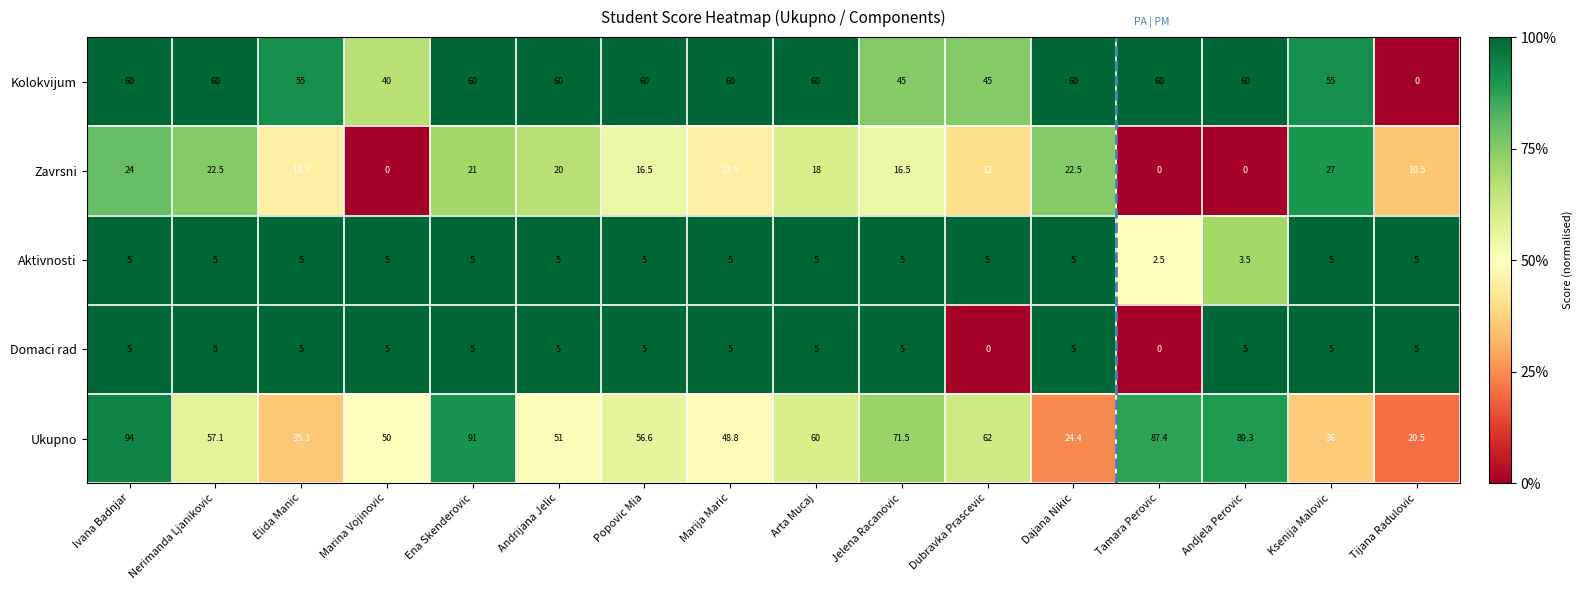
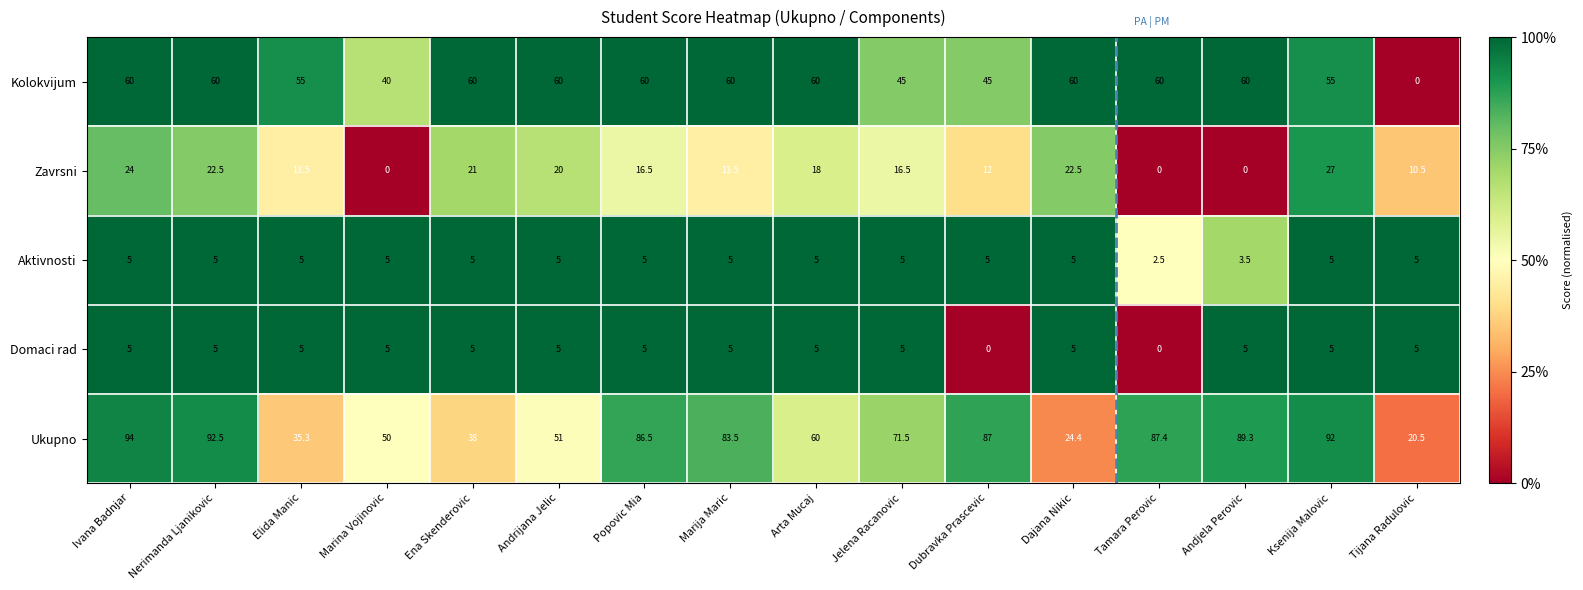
  {
    "Kolokvijum": {
      "Ivana Badnjar": 60,
      "Nerimanda Ljanikovic": 60,
      "Elida Manic": 55,
      "Marina Vojinovic": 40,
      "Ena Skenderovic": 60,
      "Andrijana Jelic": 60,
      "Popovic Mia": 60,
      "Marija Maric": 60,
      "Arta Mucaj": 60,
      "Jelena Racanovic": 45,
      "Dubravka Prascevic": 45,
      "Dajana Nikic": 60,
      "Tamara Perovic": 60,
      "Andjela Perovic": 60,
      "Ksenija Malovic": 55,
      "Tijana Radulovic": 0
    },
    "Zavrsni": {
      "Ivana Badnjar": 24,
      "Nerimanda Ljanikovic": 22.5,
      "Elida Manic": 13.5,
      "Marina Vojinovic": 0,
      "Ena Skenderovic": 21,
      "Andrijana Jelic": 20,
      "Popovic Mia": 16.5,
      "Marija Maric": 13.5,
      "Arta Mucaj": 18,
      "Jelena Racanovic": 16.5,
      "Dubravka Prascevic": 12,
      "Dajana Nikic": 22.5,
      "Tamara Perovic": 0,
      "Andjela Perovic": 0,
      "Ksenija Malovic": 27,
      "Tijana Radulovic": 10.5
    },
    "Aktivnosti": {
      "Ivana Badnjar": 5,
      "Nerimanda Ljanikovic": 5,
      "Elida Manic": 5,
      "Marina Vojinovic": 5,
      "Ena Skenderovic": 5,
      "Andrijana Jelic": 5,
      "Popovic Mia": 5,
      "Marija Maric": 5,
      "Arta Mucaj": 5,
      "Jelena Racanovic": 5,
      "Dubravka Prascevic": 5,
      "Dajana Nikic": 5,
      "Tamara Perovic": 2.5,
      "Andjela Perovic": 3.5,
      "Ksenija Malovic": 5,
      "Tijana Radulovic": 5
    },
    "Domaci rad": {
      "Ivana Badnjar": 5,
      "Nerimanda Ljanikovic": 5,
      "Elida Manic": 5,
      "Marina Vojinovic": 5,
      "Ena Skenderovic": 5,
      "Andrijana Jelic": 5,
      "Popovic Mia": 5,
      "Marija Maric": 5,
      "Arta Mucaj": 5,
      "Jelena Racanovic": 5,
      "Dubravka Prascevic": 0,
      "Dajana Nikic": 5,
      "Tamara Perovic": 0,
      "Andjela Perovic": 5,
      "Ksenija Malovic": 5,
      "Tijana Radulovic": 5
    },
    "Ukupno": {
      "Ivana Badnjar": 94,
-     "Nerimanda Ljanikovic": 57.1,
+     "Nerimanda Ljanikovic": 92.5,
      "Elida Manic": 35.3,
      "Marina Vojinovic": 50,
-     "Ena Skenderovic": 91,
+     "Ena Skenderovic": 38,
      "Andrijana Jelic": 51,
-     "Popovic Mia": 56.6,
-     "Marija Maric": 48.8,
+     "Popovic Mia": 86.5,
+     "Marija Maric": 83.5,
      "Arta Mucaj": 60,
      "Jelena Racanovic": 71.5,
-     "Dubravka Prascevic": 62,
+     "Dubravka Prascevic": 87,
      "Dajana Nikic": 24.4,
      "Tamara Perovic": 87.4,
      "Andjela Perovic": 89.3,
-     "Ksenija Malovic": 36,
+     "Ksenija Malovic": 92,
      "Tijana Radulovic": 20.5
    }
  }
